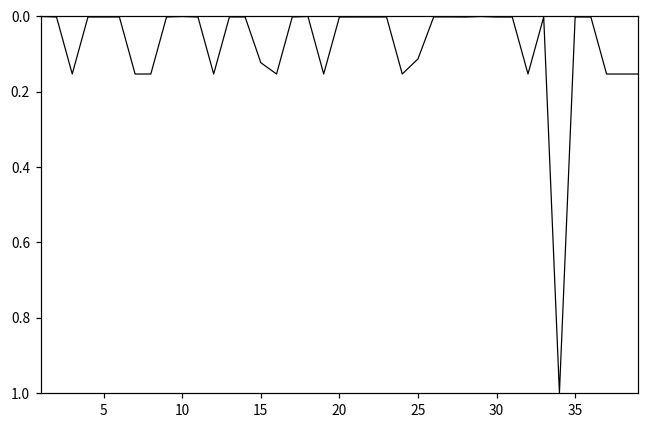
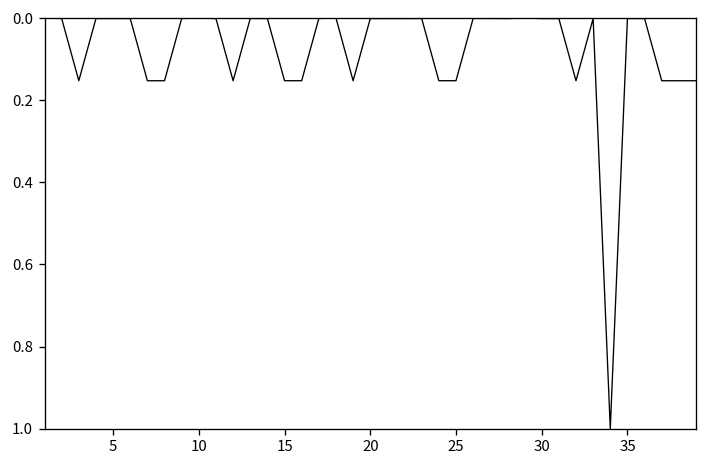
  {
    "5": 0.00,
    "10": 0.00,
-   "15": 0.12,
+   "15": 0.15,
    "20": 0.00,
-   "25": 0.11,
+   "25": 0.15,
    "30": 0.00,
    "35": 0.00
  }
